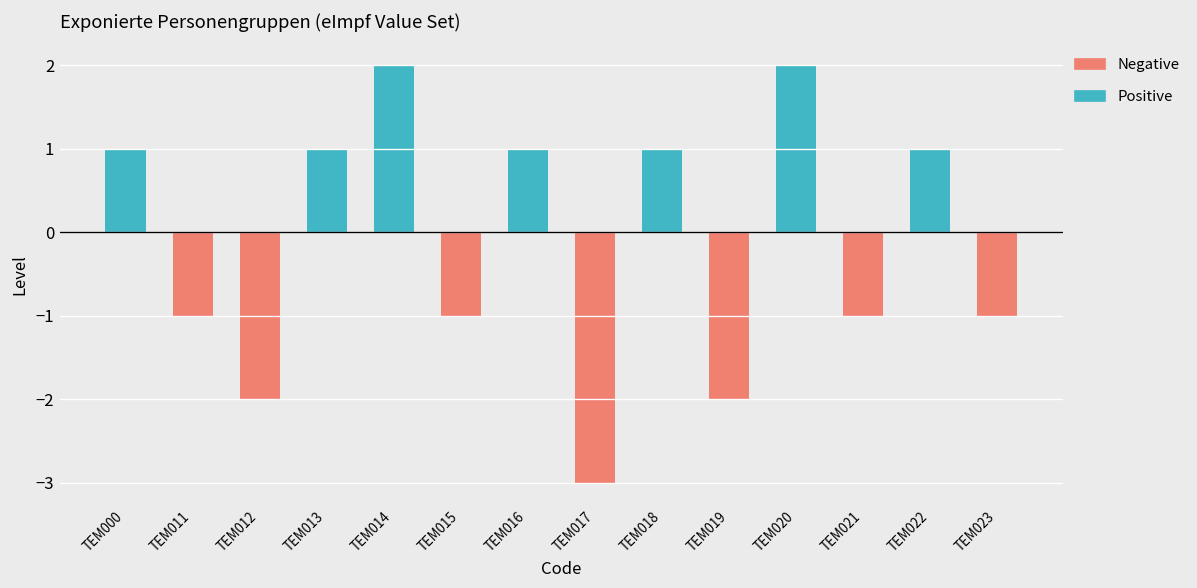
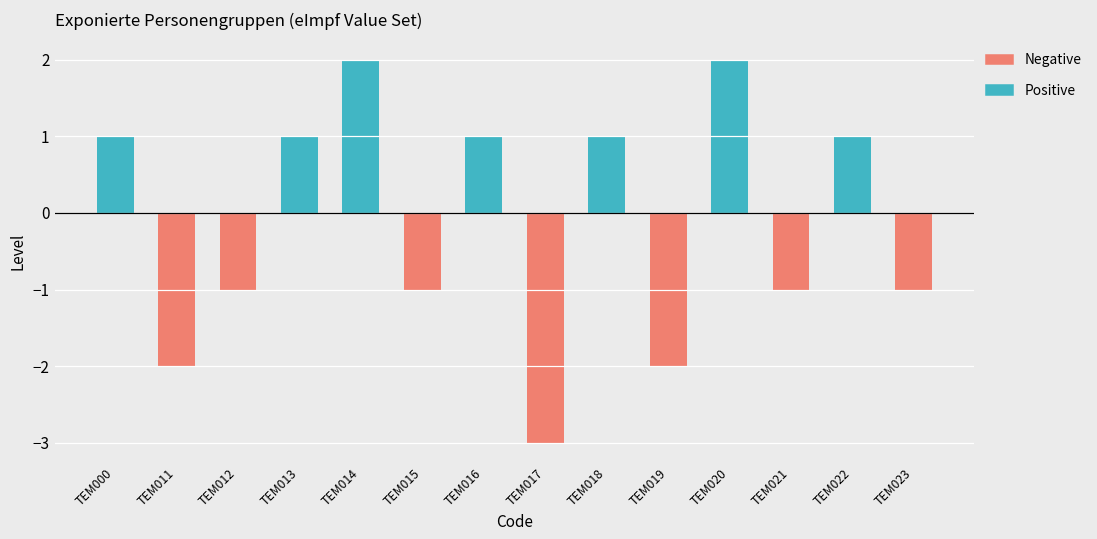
  {
    "Positive": {
      "TEM000": 1,
      "TEM011": 0,
      "TEM012": 0,
      "TEM013": 1,
      "TEM014": 2,
      "TEM015": 0,
      "TEM016": 1,
      "TEM017": 0,
      "TEM018": 1,
      "TEM019": 0,
      "TEM020": 2,
      "TEM021": 0,
      "TEM022": 1,
      "TEM023": 0
    },
    "Negative": {
      "TEM000": 0,
-     "TEM011": -1,
-     "TEM012": -2,
+     "TEM011": -2,
+     "TEM012": -1,
      "TEM013": 0,
      "TEM014": 0,
      "TEM015": -1,
      "TEM016": 0,
      "TEM017": -3,
      "TEM018": 0,
      "TEM019": -2,
      "TEM020": 0,
      "TEM021": -1,
      "TEM022": 0,
      "TEM023": -1
    }
  }
